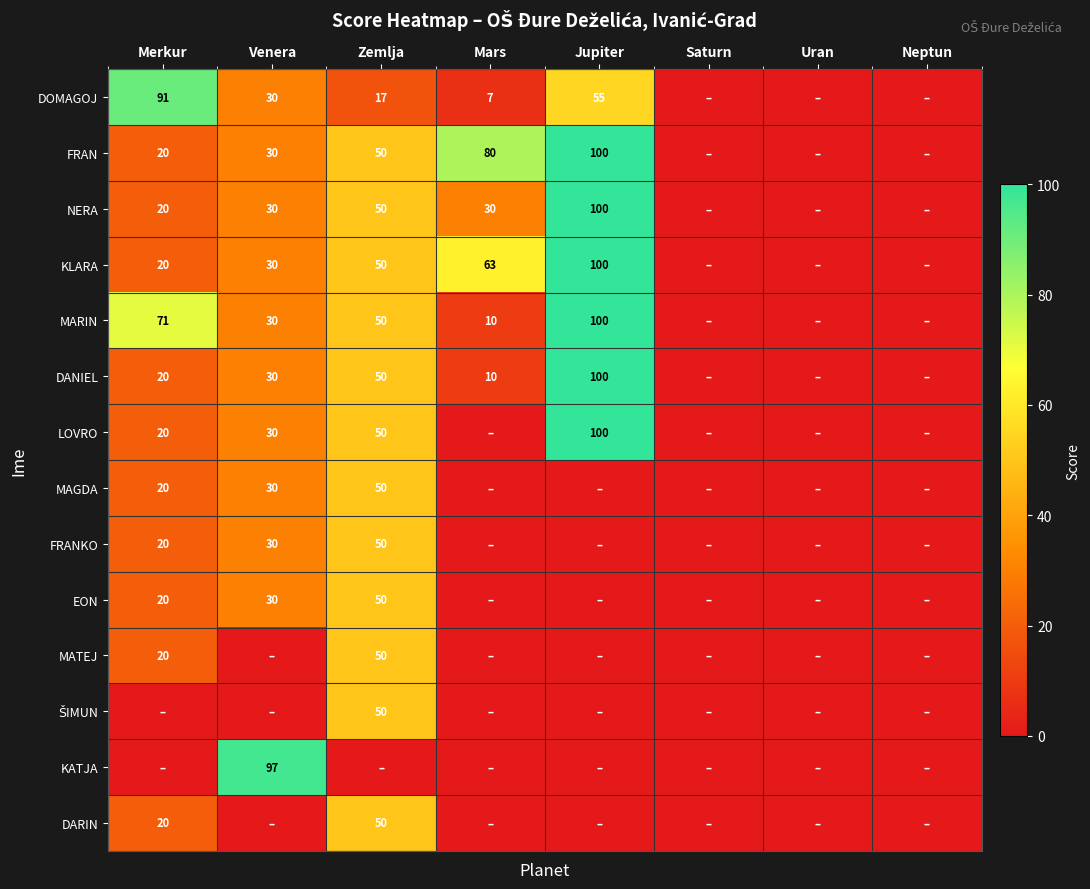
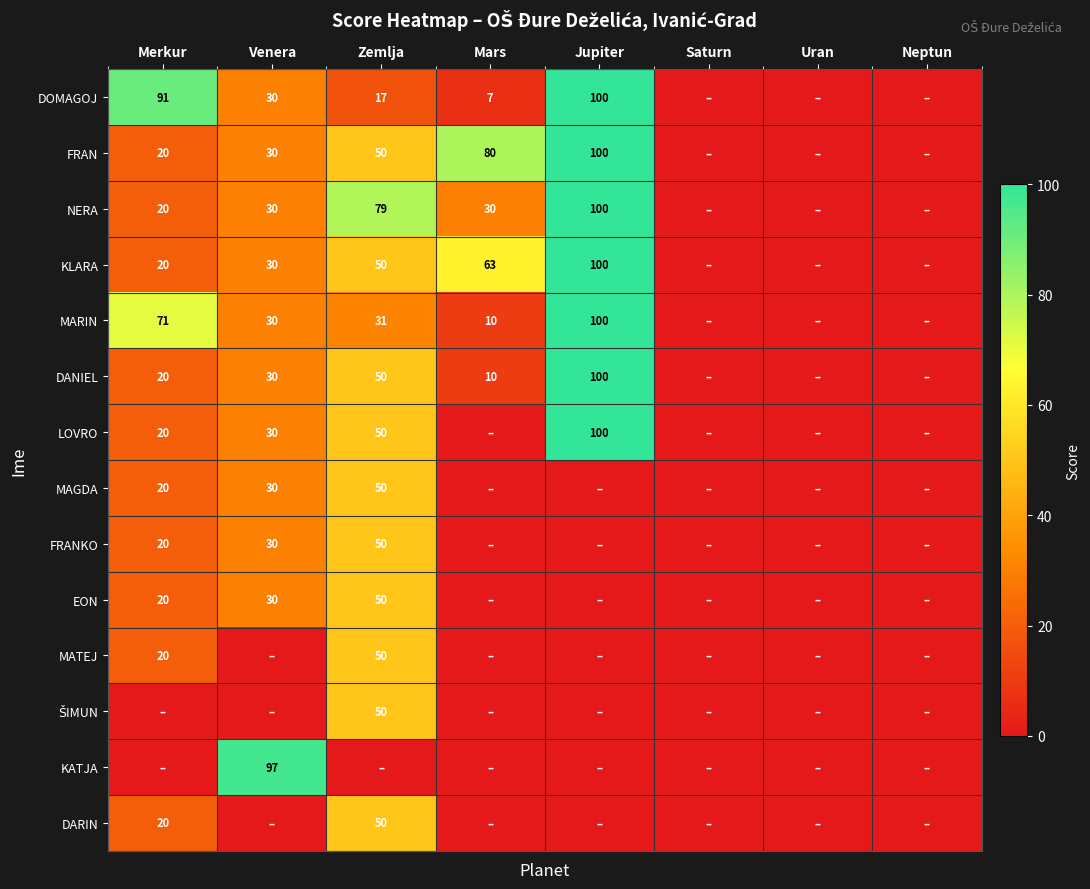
  {
    "DOMAGOJ": {
      "Merkur": 91,
      "Venera": 30,
      "Zemlja": 17,
      "Mars": 7,
-     "Jupiter": 55
+     "Jupiter": 100
    },
    "FRAN": {
      "Merkur": 20,
      "Venera": 30,
      "Zemlja": 50,
      "Mars": 80,
      "Jupiter": 100
    },
    "NERA": {
      "Merkur": 20,
      "Venera": 30,
-     "Zemlja": 50,
+     "Zemlja": 79,
      "Mars": 30,
      "Jupiter": 100
    },
    "KLARA": {
      "Merkur": 20,
      "Venera": 30,
      "Zemlja": 50,
      "Mars": 63,
      "Jupiter": 100
    },
    "MARIN": {
      "Merkur": 71,
      "Venera": 30,
-     "Zemlja": 50,
+     "Zemlja": 31,
      "Mars": 10,
      "Jupiter": 100
    },
    "DANIEL": {
      "Merkur": 20,
      "Venera": 30,
      "Zemlja": 50,
      "Mars": 10,
      "Jupiter": 100
    },
    "LOVRO": {
      "Merkur": 20,
      "Venera": 30,
      "Zemlja": 50,
      "Jupiter": 100
    },
    "MAGDA": {
      "Merkur": 20,
      "Venera": 30,
      "Zemlja": 50
    },
    "FRANKO": {
      "Merkur": 20,
      "Venera": 30,
      "Zemlja": 50
    },
    "EON": {
      "Merkur": 20,
      "Venera": 30,
      "Zemlja": 50
    },
    "MATEJ": {
      "Merkur": 20,
      "Zemlja": 50
    },
    "ŠIMUN": {
      "Zemlja": 50
    },
    "KATJA": {
      "Venera": 97
    },
    "DARIN": {
      "Merkur": 20,
      "Zemlja": 50
    }
  }
